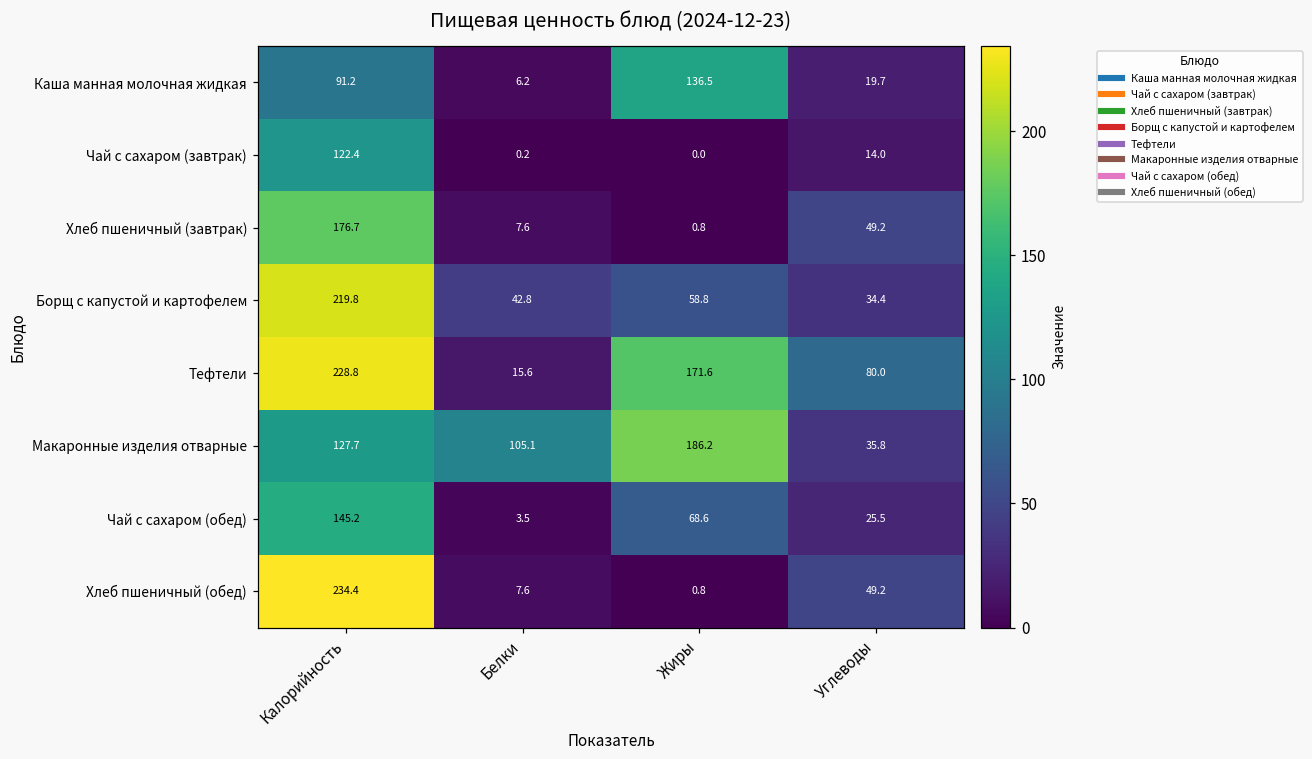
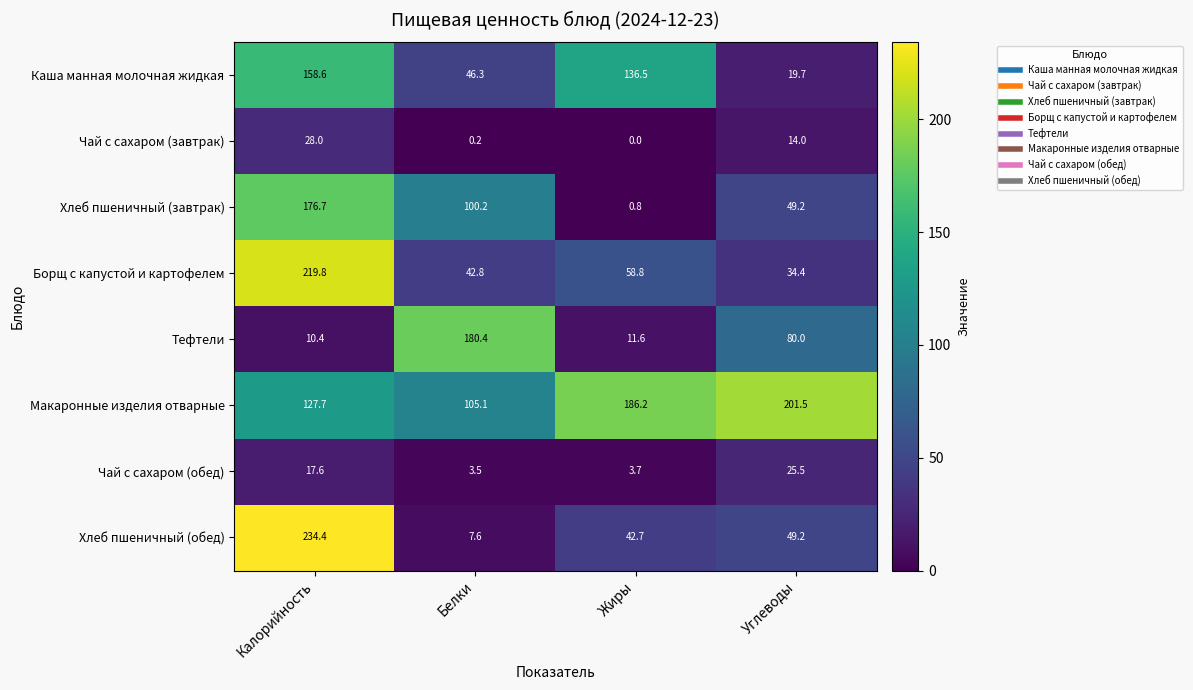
  {
    "Каша манная молочная жидкая": {
-     "Калорийность": 91.2,
-     "Белки": 6.2,
+     "Калорийность": 158.6,
+     "Белки": 46.3,
      "Жиры": 136.5,
      "Углеводы": 19.7
    },
    "Чай с сахаром (завтрак)": {
-     "Калорийность": 122.4,
+     "Калорийность": 28.0,
      "Белки": 0.2,
      "Жиры": 0.0,
      "Углеводы": 14.0
    },
    "Хлеб пшеничный (завтрак)": {
      "Калорийность": 176.7,
-     "Белки": 7.6,
+     "Белки": 100.2,
      "Жиры": 0.8,
      "Углеводы": 49.2
    },
    "Борщ с капустой и картофелем": {
      "Калорийность": 219.8,
      "Белки": 42.8,
      "Жиры": 58.8,
      "Углеводы": 34.4
    },
    "Тефтели": {
-     "Калорийность": 228.8,
-     "Белки": 15.6,
-     "Жиры": 171.6,
+     "Калорийность": 10.4,
+     "Белки": 180.4,
+     "Жиры": 11.6,
      "Углеводы": 80.0
    },
    "Макаронные изделия отварные": {
      "Калорийность": 127.7,
      "Белки": 105.1,
      "Жиры": 186.2,
-     "Углеводы": 35.8
+     "Углеводы": 201.5
    },
    "Чай с сахаром (обед)": {
-     "Калорийность": 145.2,
+     "Калорийность": 17.6,
      "Белки": 3.5,
-     "Жиры": 68.6,
+     "Жиры": 3.7,
      "Углеводы": 25.5
    },
    "Хлеб пшеничный (обед)": {
      "Калорийность": 234.4,
      "Белки": 7.6,
-     "Жиры": 0.8,
+     "Жиры": 42.7,
      "Углеводы": 49.2
    }
  }
